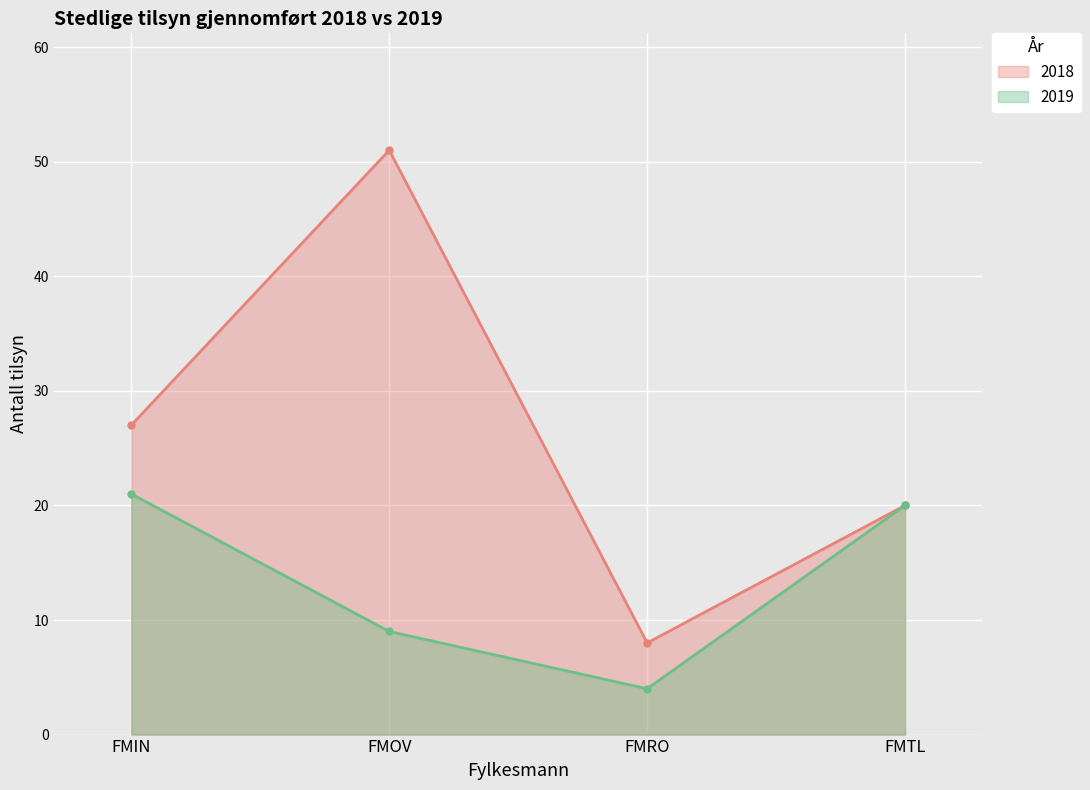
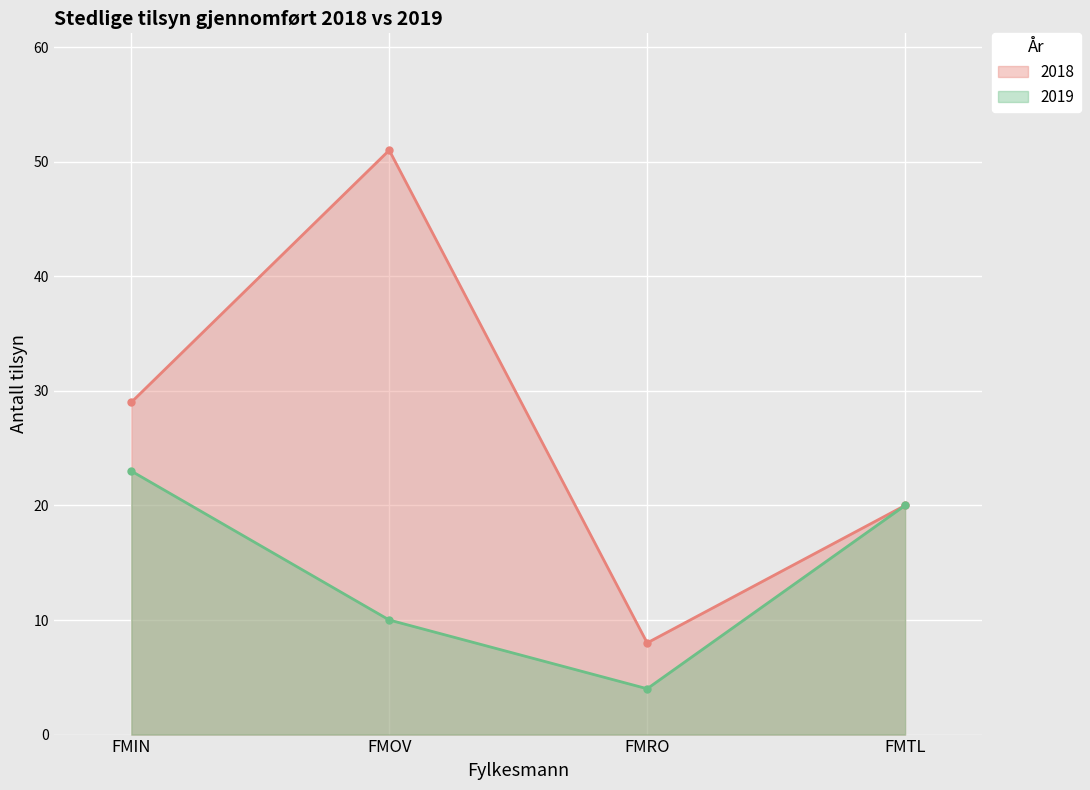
  {
    "2018": {
-     "FMIN": 27,
+     "FMIN": 29,
      "FMOV": 51,
      "FMRO": 8
    },
    "2019": {
-     "FMIN": 21,
-     "FMOV": 9,
+     "FMIN": 23,
+     "FMOV": 10,
      "FMRO": 4
    }
  }
